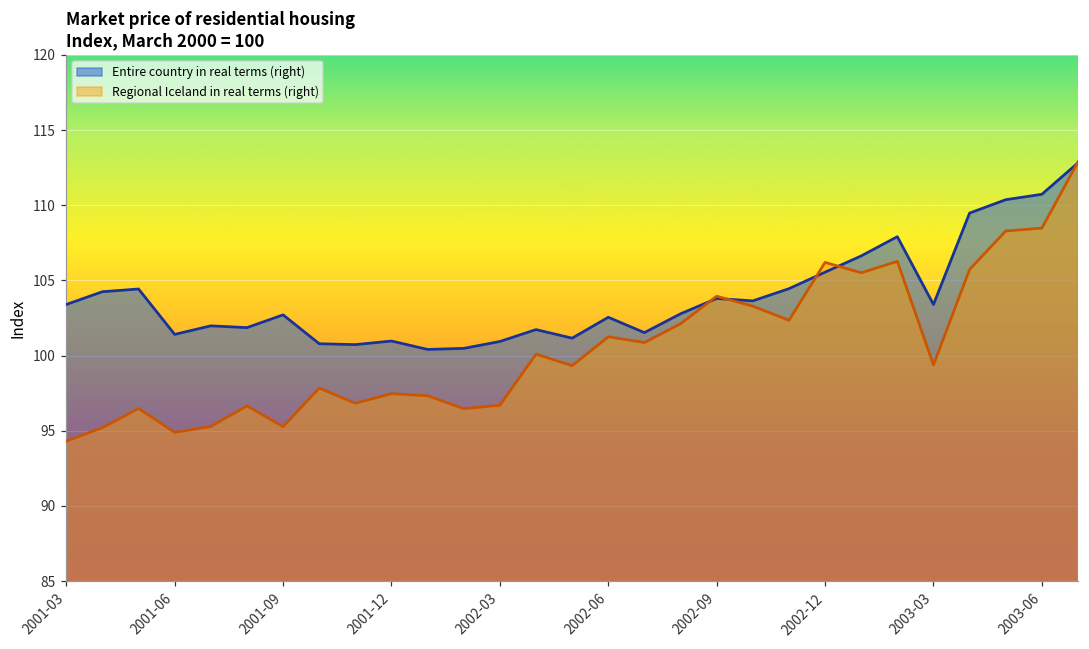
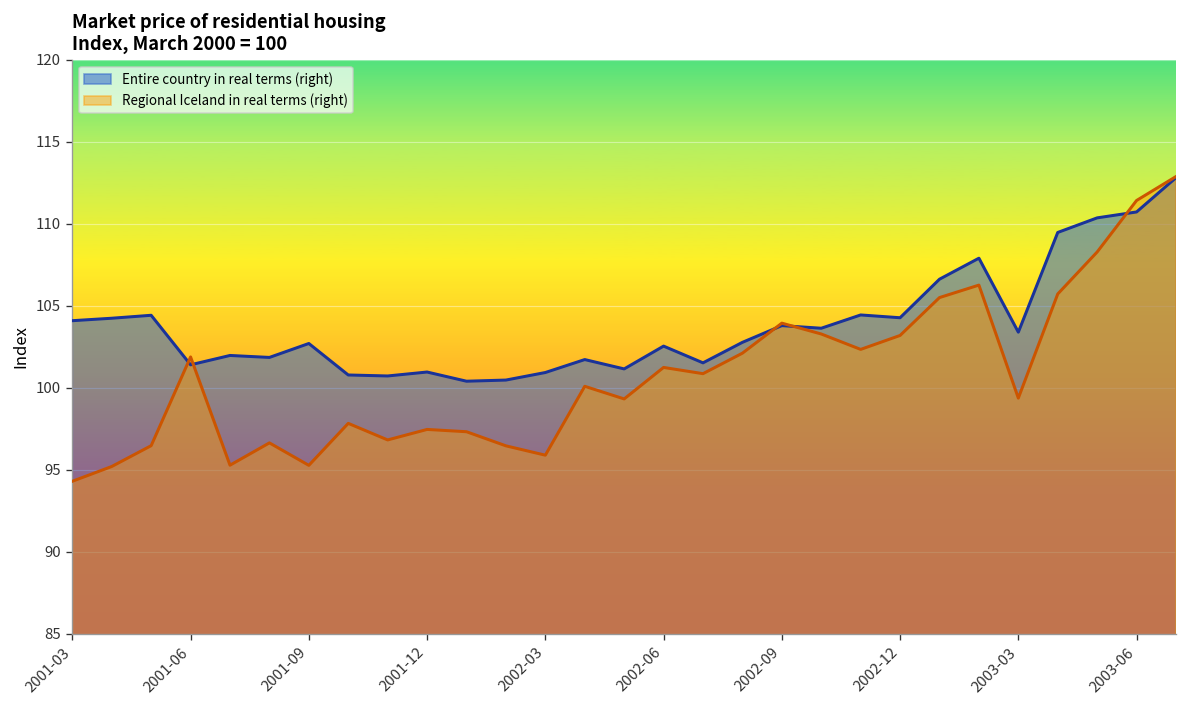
  {
    "Entire country in real terms (right)": {
-     "2001-03": 103.4,
+     "2001-03": 104.1,
      "2001-06": 101.4,
      "2001-09": 102.7,
      "2001-12": 101.0,
      "2002-03": 100.9,
      "2002-06": 102.6,
-     "2002-12": 105.6,
+     "2002-12": 104.3,
      "2003-03": 103.4,
      "2003-06": 110.7
    },
    "Regional Iceland in real terms (right)": {
      "2001-03": 94.3,
-     "2001-06": 94.9,
+     "2001-06": 101.9,
      "2001-09": 95.3,
      "2001-12": 97.5,
-     "2002-03": 96.7,
+     "2002-03": 95.9,
      "2002-06": 101.3,
-     "2002-12": 106.2,
+     "2002-12": 103.2,
      "2003-03": 99.4,
-     "2003-06": 108.5
+     "2003-06": 111.4
    }
  }
